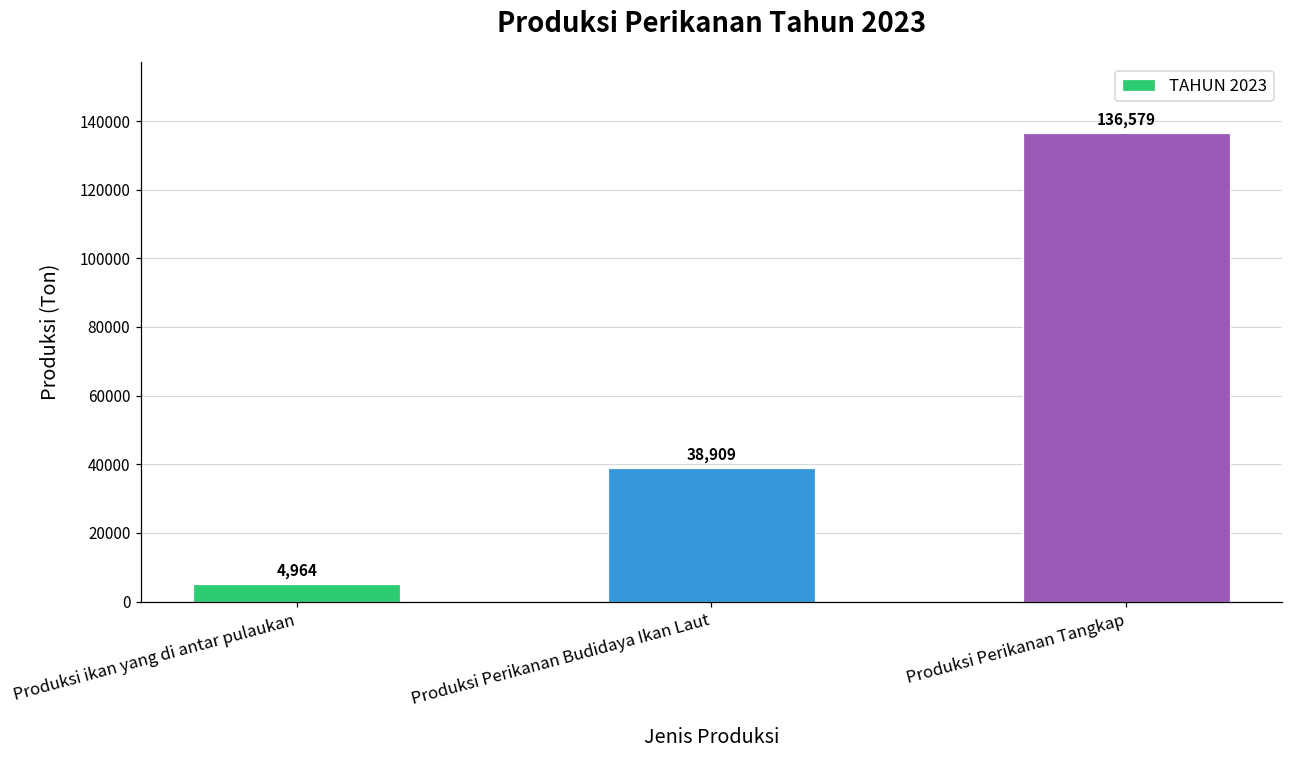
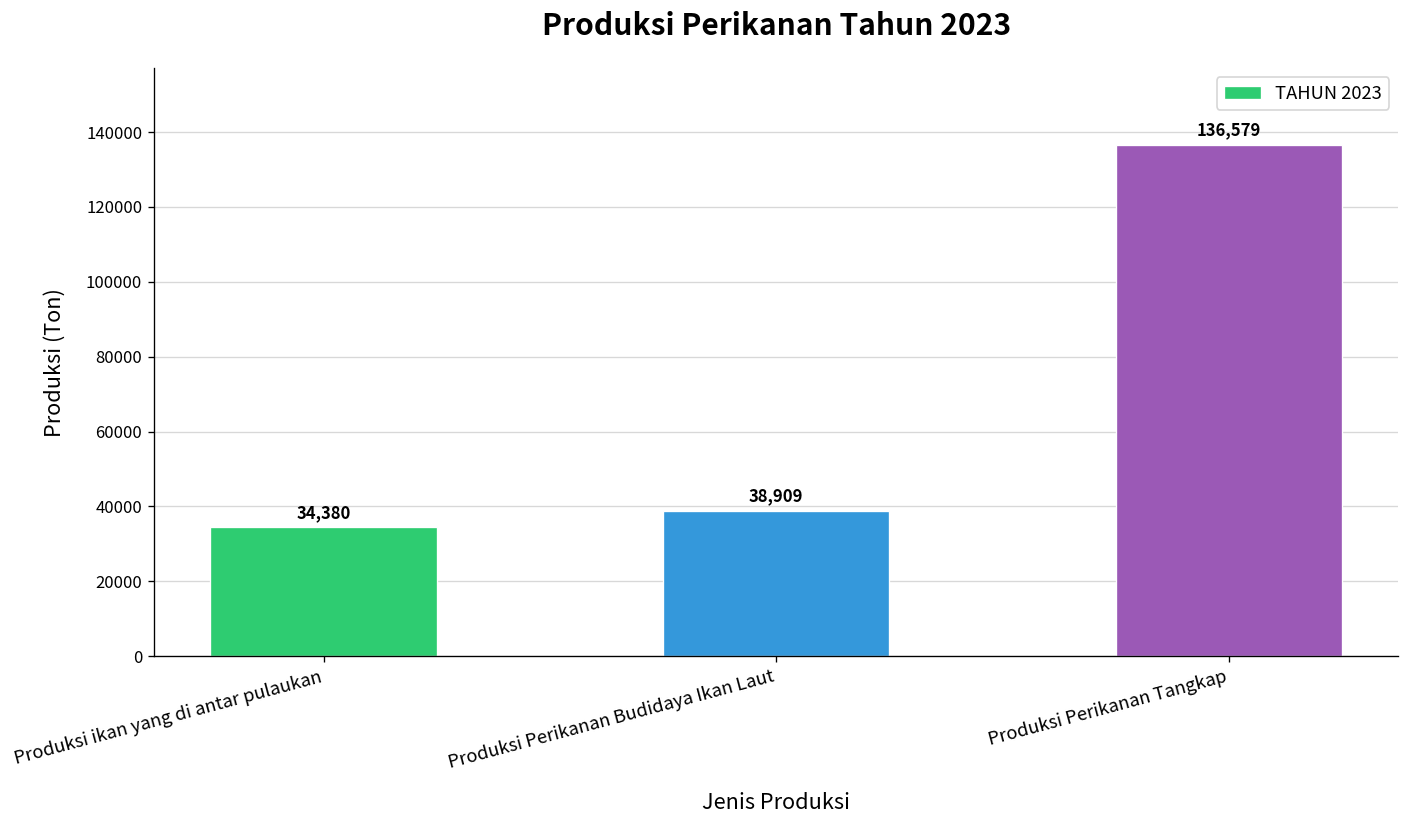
  {
-   "Produksi ikan yang di antar pulaukan": "4,964",
+   "Produksi ikan yang di antar pulaukan": "34,380",
    "Produksi Perikanan Budidaya Ikan Laut": "38,909",
    "Produksi Perikanan Tangkap": "136,579"
  }
